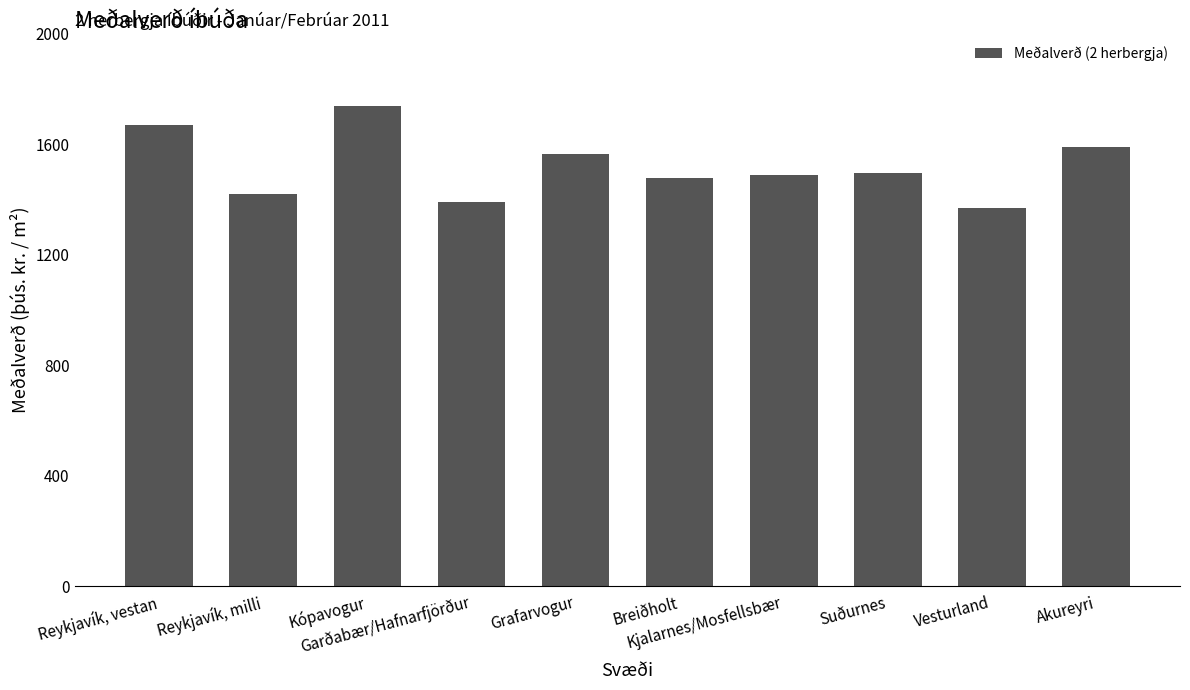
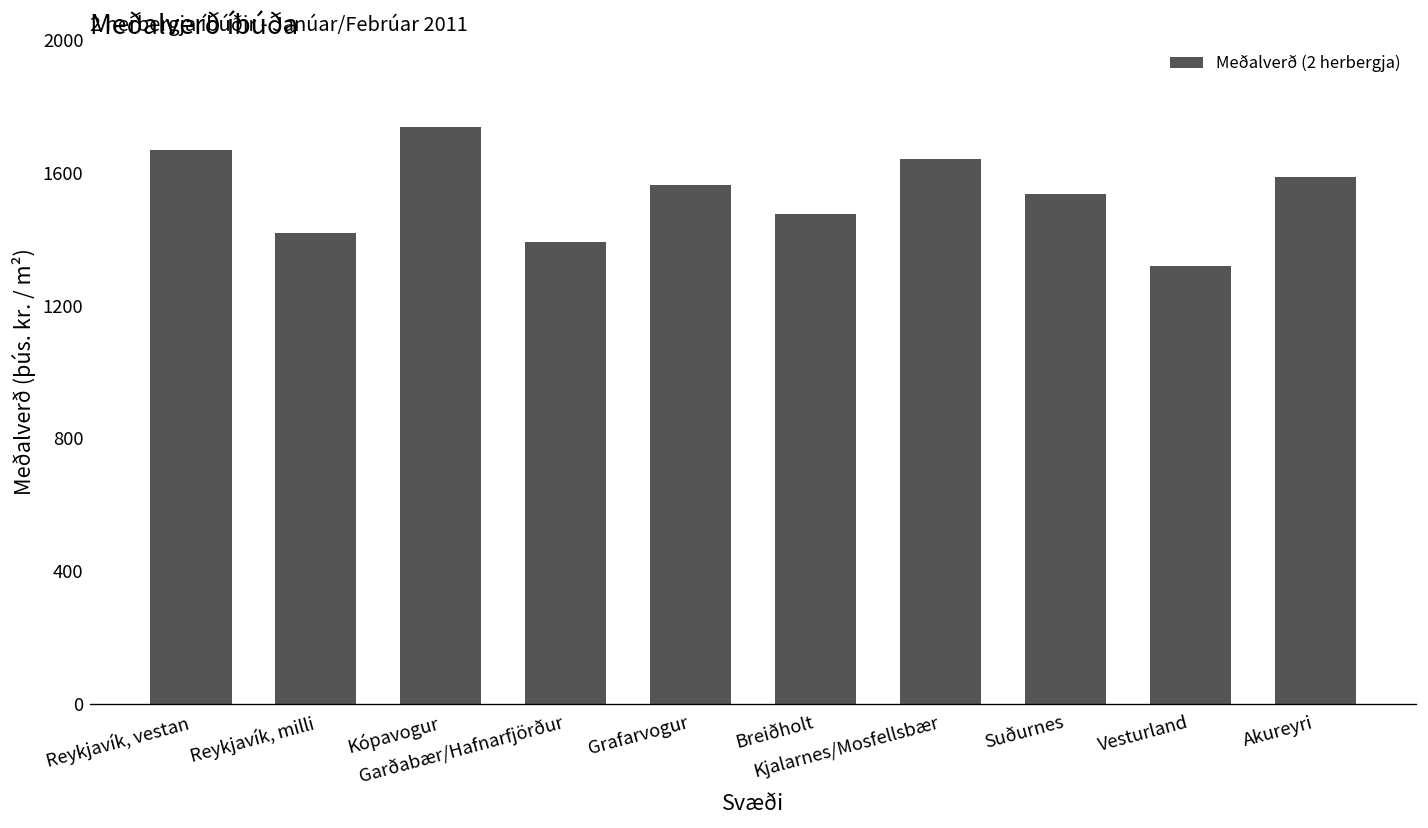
  {
    "Reykjavík, vestan": 1670,
    "Reykjavík, milli": 1420,
    "Kópavogur": 1740,
    "Garðabær/Hafnarfjörður": 1390,
    "Grafarvogur": 1560,
    "Breiðholt": 1480,
-   "Kjalarnes/Mosfellsbær": 1490,
-   "Suðurnes": 1490,
-   "Vesturland": 1370,
+   "Kjalarnes/Mosfellsbær": 1640,
+   "Suðurnes": 1540,
+   "Vesturland": 1320,
    "Akureyri": 1590
  }
